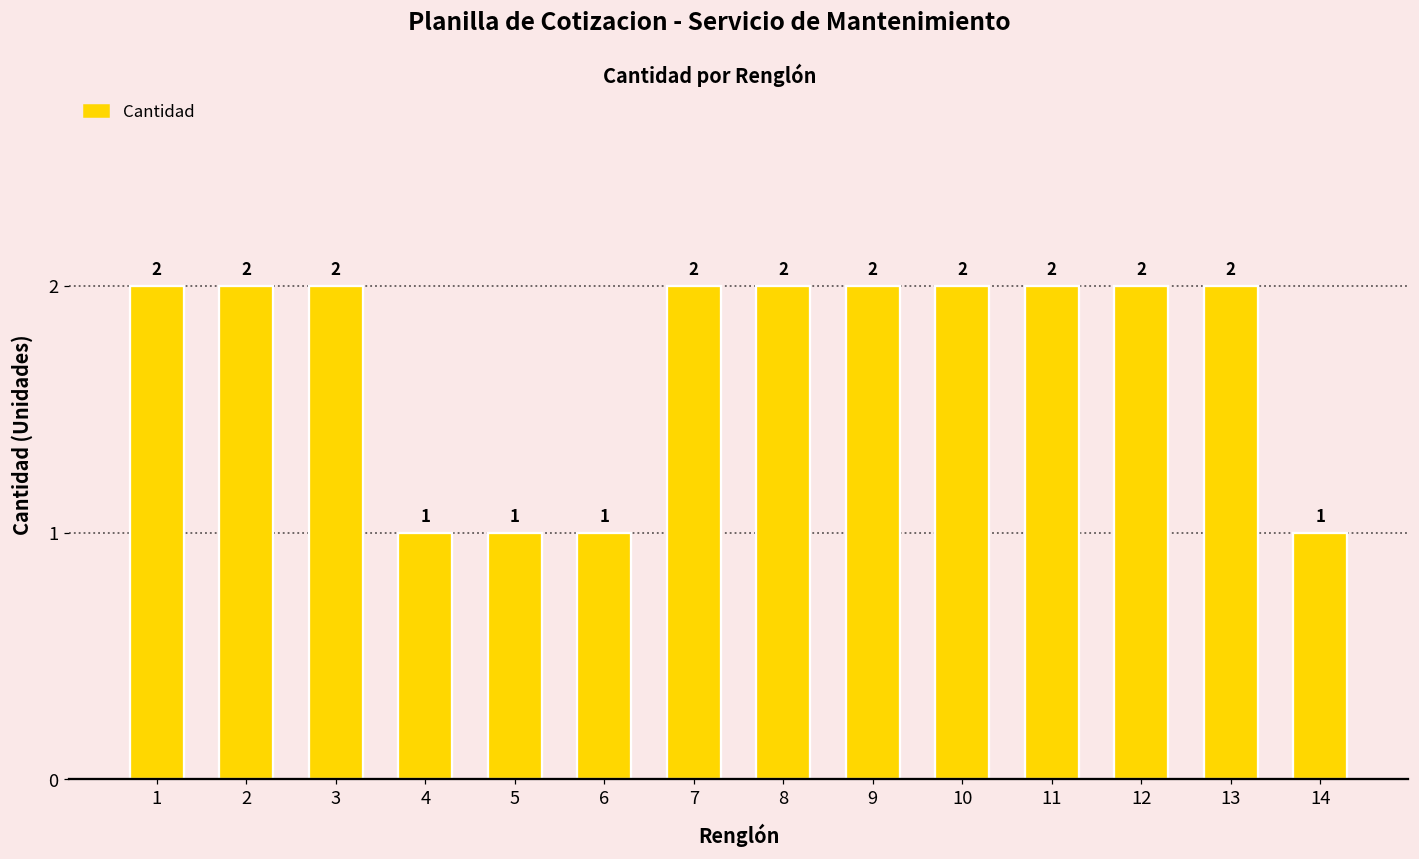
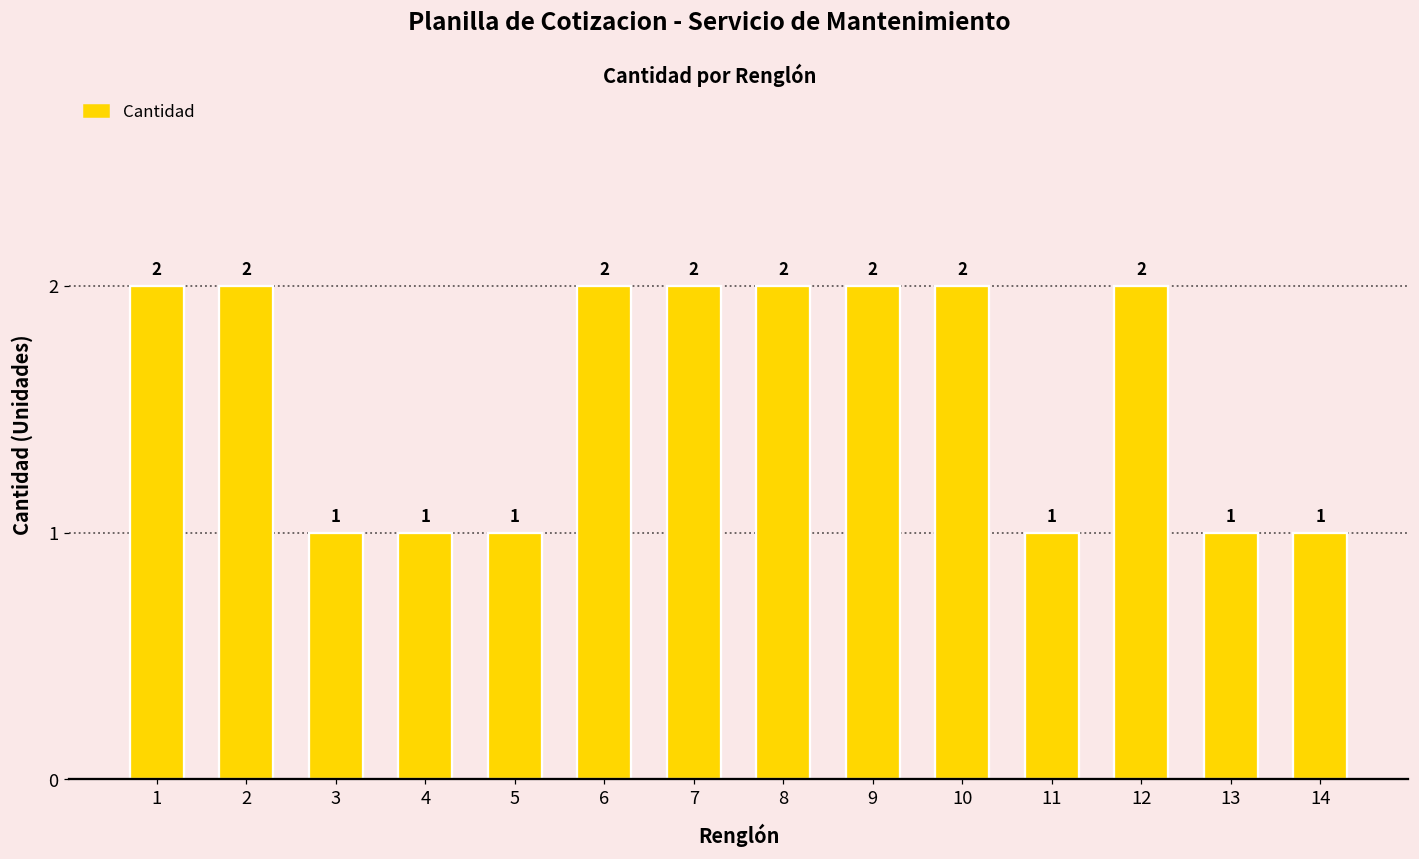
  {
    "1": 2,
    "2": 2,
-   "3": 2,
+   "3": 1,
    "4": 1,
    "5": 1,
-   "6": 1,
+   "6": 2,
    "7": 2,
    "8": 2,
    "9": 2,
    "10": 2,
-   "11": 2,
+   "11": 1,
    "12": 2,
-   "13": 2,
+   "13": 1,
    "14": 1
  }
